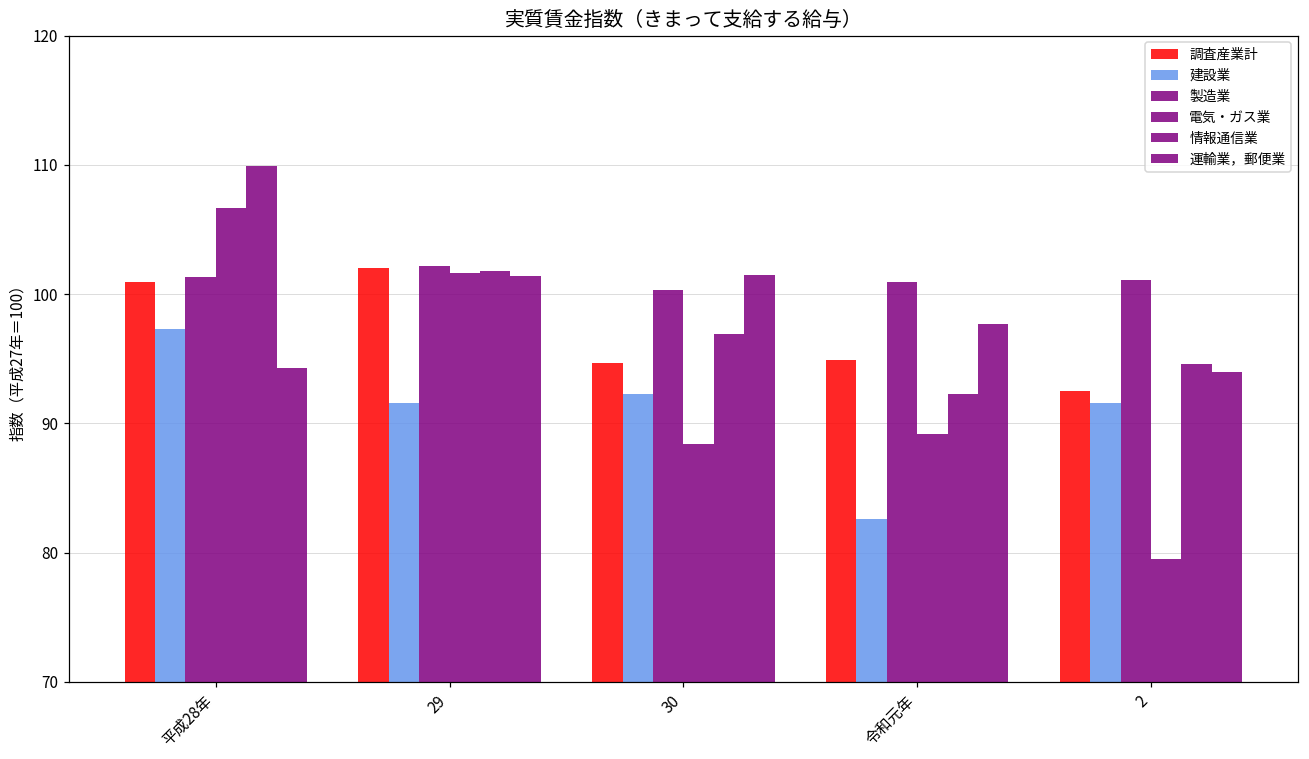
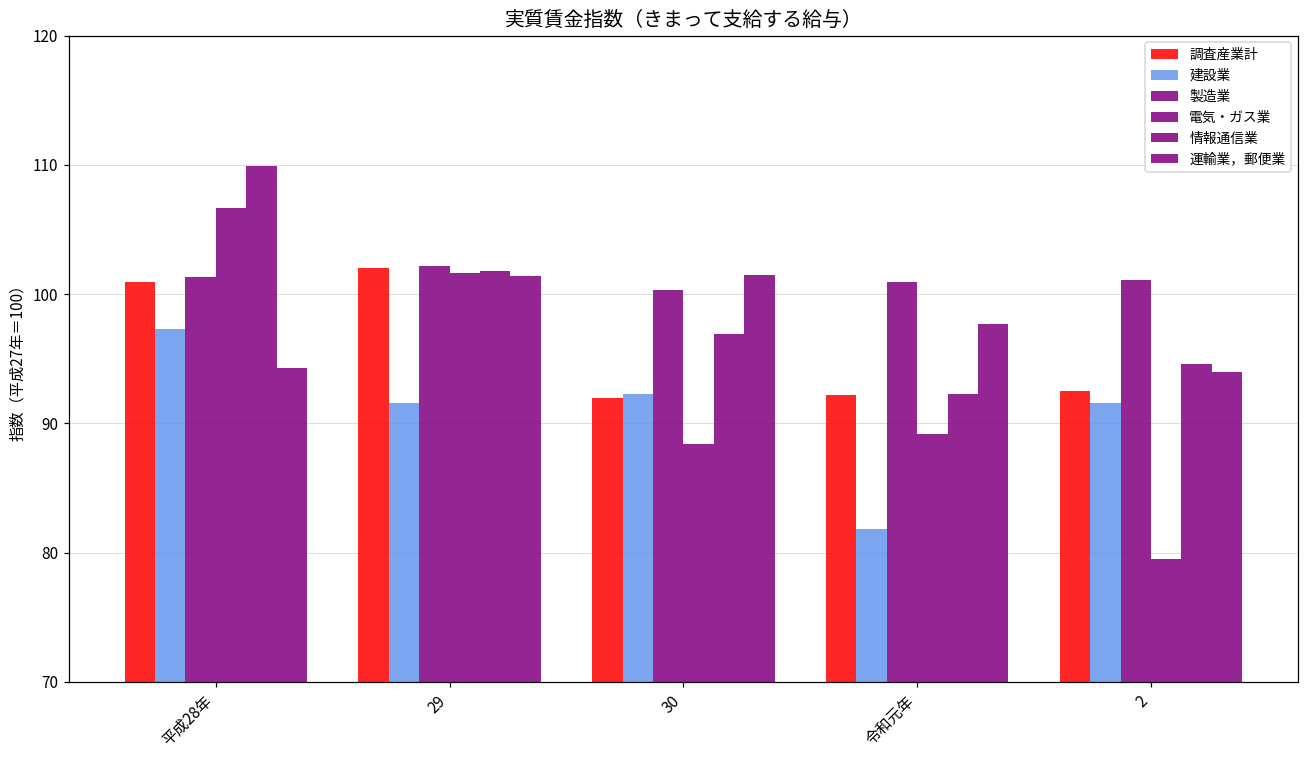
  {
    "調査産業計": {
      "平成28年": 100.9,
      "29": 102.0,
-     "30": 94.7,
-     "令和元年": 94.9,
+     "30": 92.0,
+     "令和元年": 92.2,
      "2": 92.5
    },
    "建設業": {
      "平成28年": 97.3,
      "29": 91.6,
      "30": 92.3,
-     "令和元年": 82.6,
+     "令和元年": 81.8,
      "2": 91.6
    }
  }
